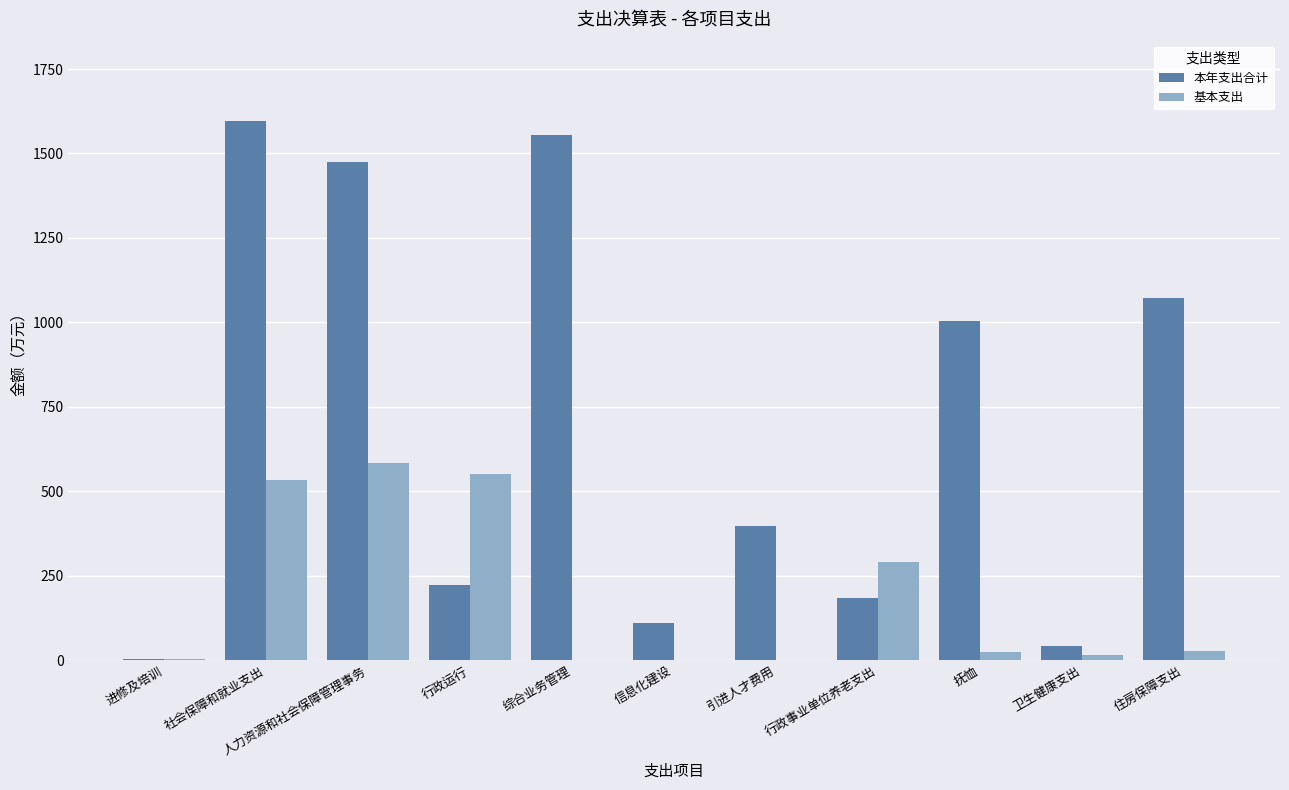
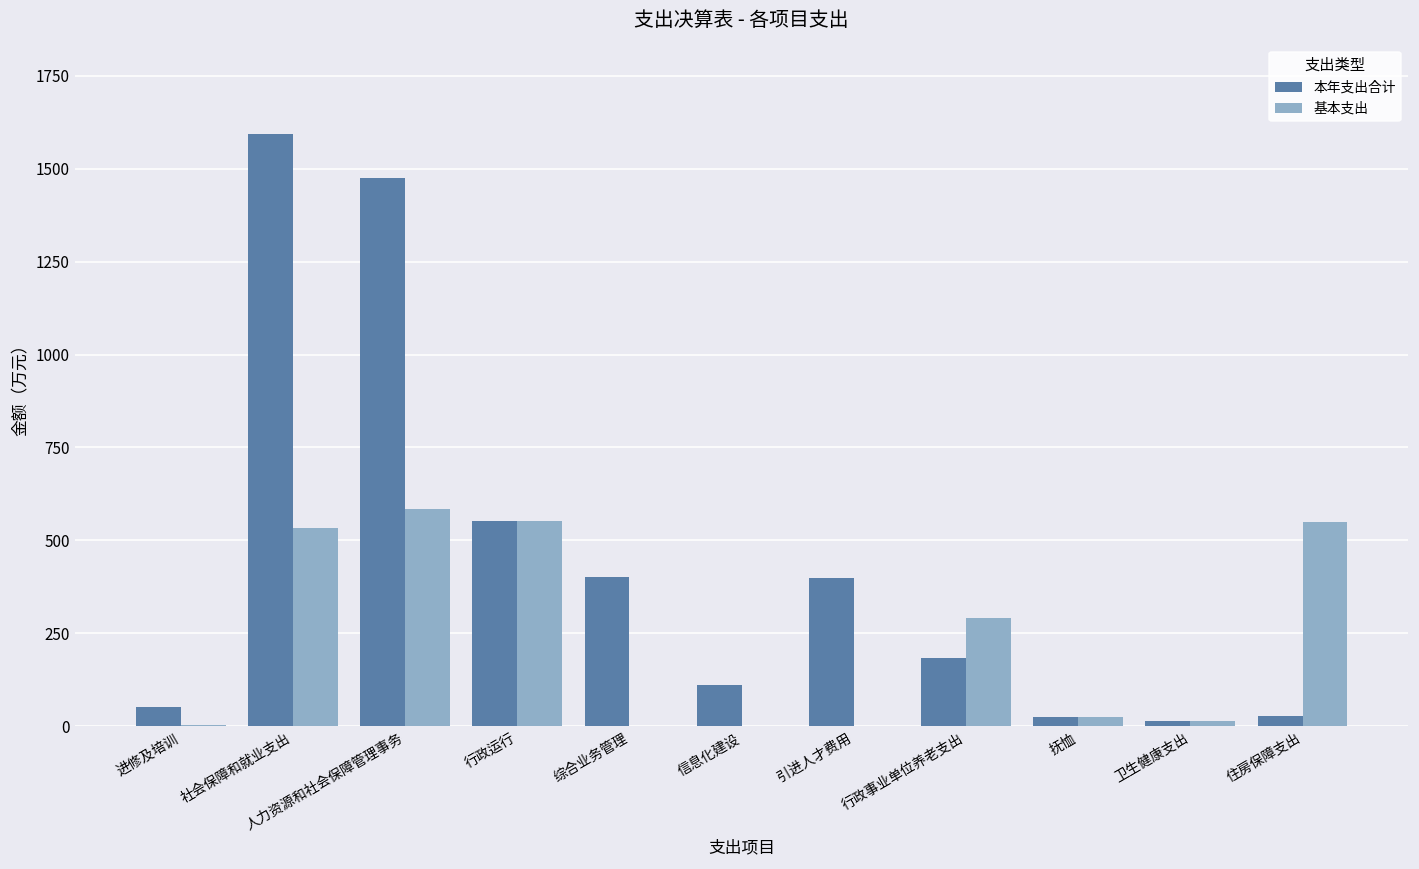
  {
    "本年支出合计": {
-     "进修及培训": 0,
+     "进修及培训": 50,
      "社会保障和就业支出": 1590,
      "人力资源和社会保障管理事务": 1480,
-     "行政运行": 220,
-     "综合业务管理": 1560,
+     "行政运行": 550,
+     "综合业务管理": 400,
      "信息化建设": 110,
      "引进人才费用": 400,
      "行政事业单位养老支出": 180,
-     "抚恤": 1000,
-     "卫生健康支出": 40,
-     "住房保障支出": 1070
+     "抚恤": 30,
+     "卫生健康支出": 10,
+     "住房保障支出": 30
    },
    "基本支出": {
      "社会保障和就业支出": 530,
      "人力资源和社会保障管理事务": 580,
      "行政运行": 550,
      "综合业务管理": 0,
      "信息化建设": 0,
      "引进人才费用": 0,
      "行政事业单位养老支出": 290,
      "抚恤": 30,
      "卫生健康支出": 10,
-     "住房保障支出": 30
+     "住房保障支出": 550
    }
  }
